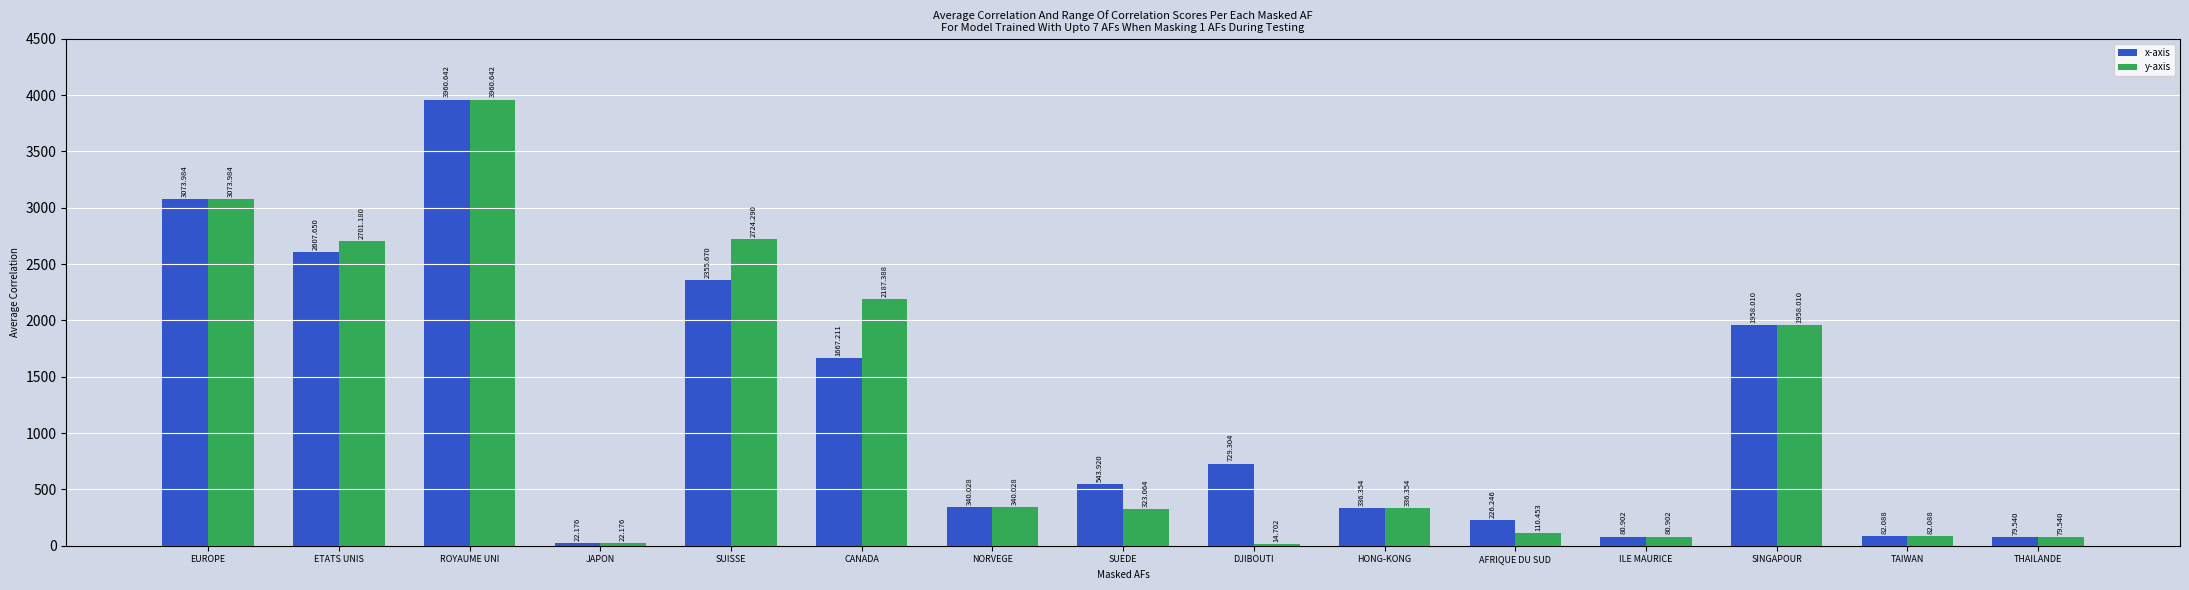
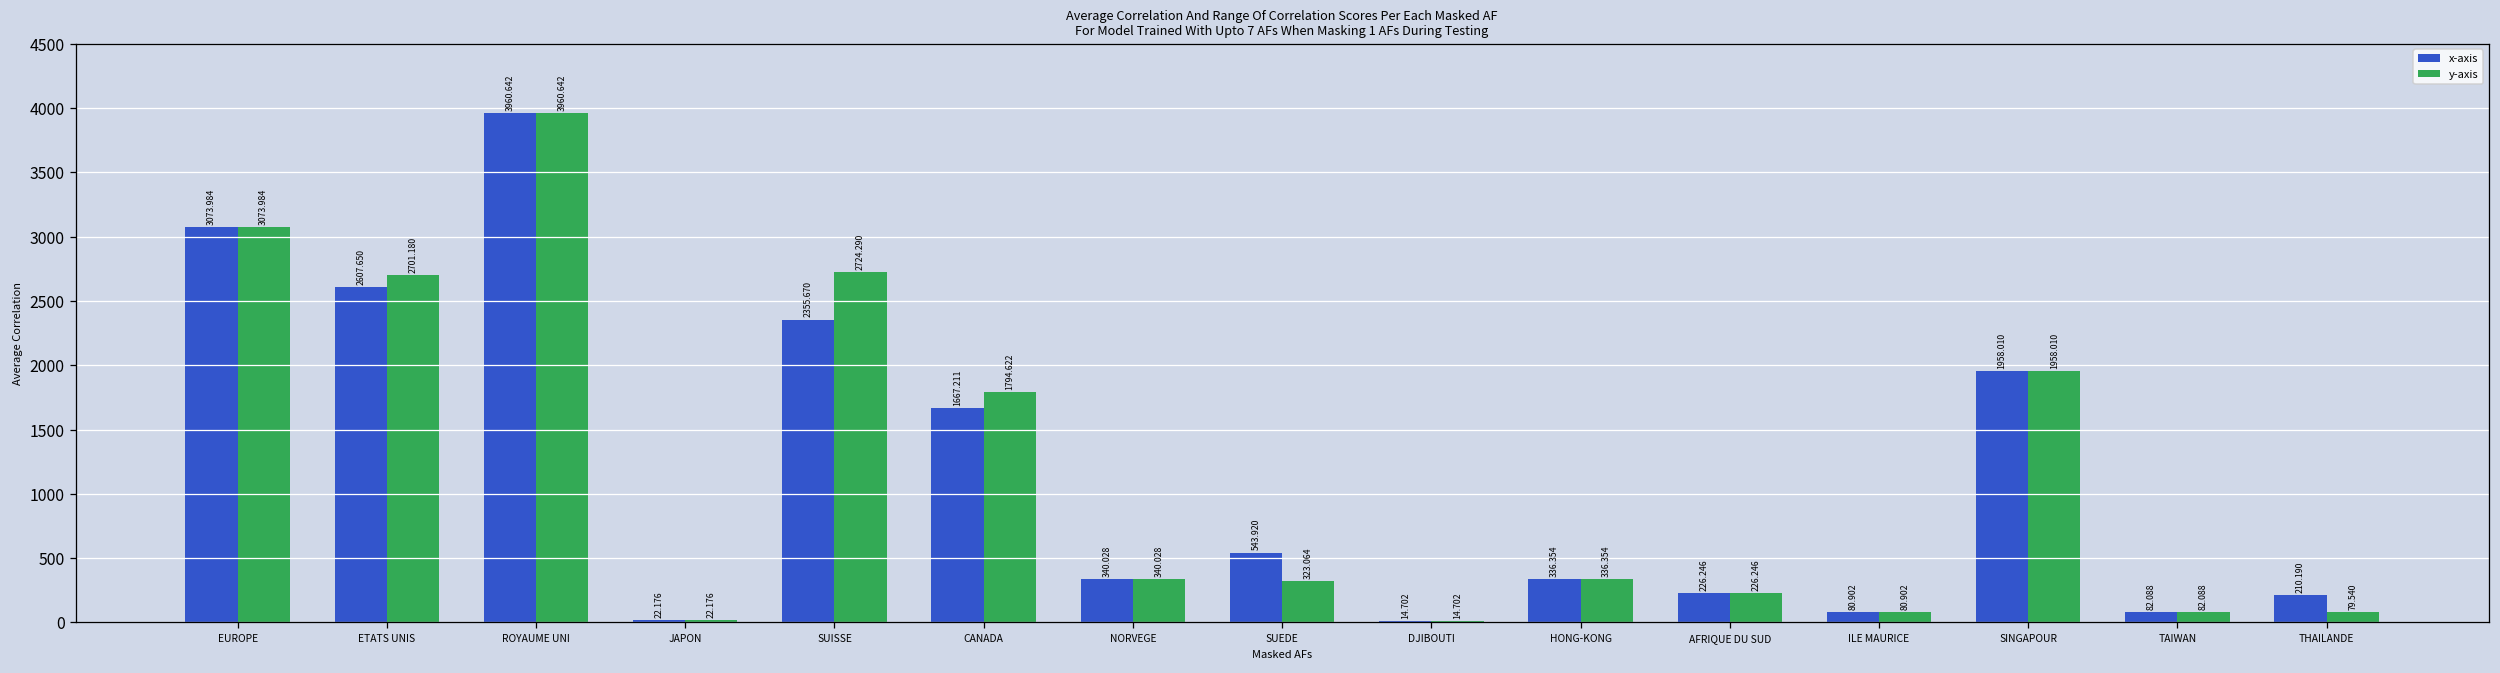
  {
    "x-axis": {
      "EUROPE": 3073.984,
      "ETATS UNIS": 2607.650,
      "ROYAUME UNI": 3960.642,
      "JAPON": 22.176,
      "SUISSE": 2355.670,
      "CANADA": 1667.211,
      "NORVEGE": 340.028,
      "SUEDE": 543.920,
-     "DJIBOUTI": 729.304,
+     "DJIBOUTI": 14.702,
      "HONG-KONG": 336.354,
      "AFRIQUE DU SUD": 226.246,
      "ILE MAURICE": 80.902,
      "SINGAPOUR": 1958.010,
      "TAIWAN": 82.088,
-     "THAILANDE": 79.540
+     "THAILANDE": 210.190
    },
    "y-axis": {
      "EUROPE": 3073.984,
      "ETATS UNIS": 2701.180,
      "ROYAUME UNI": 3960.642,
      "JAPON": 22.176,
      "SUISSE": 2724.290,
-     "CANADA": 2187.388,
+     "CANADA": 1794.622,
      "NORVEGE": 340.028,
      "SUEDE": 323.064,
      "DJIBOUTI": 14.702,
      "HONG-KONG": 336.354,
-     "AFRIQUE DU SUD": 110.453,
+     "AFRIQUE DU SUD": 226.246,
      "ILE MAURICE": 80.902,
      "SINGAPOUR": 1958.010,
      "TAIWAN": 82.088,
      "THAILANDE": 79.540
    }
  }
